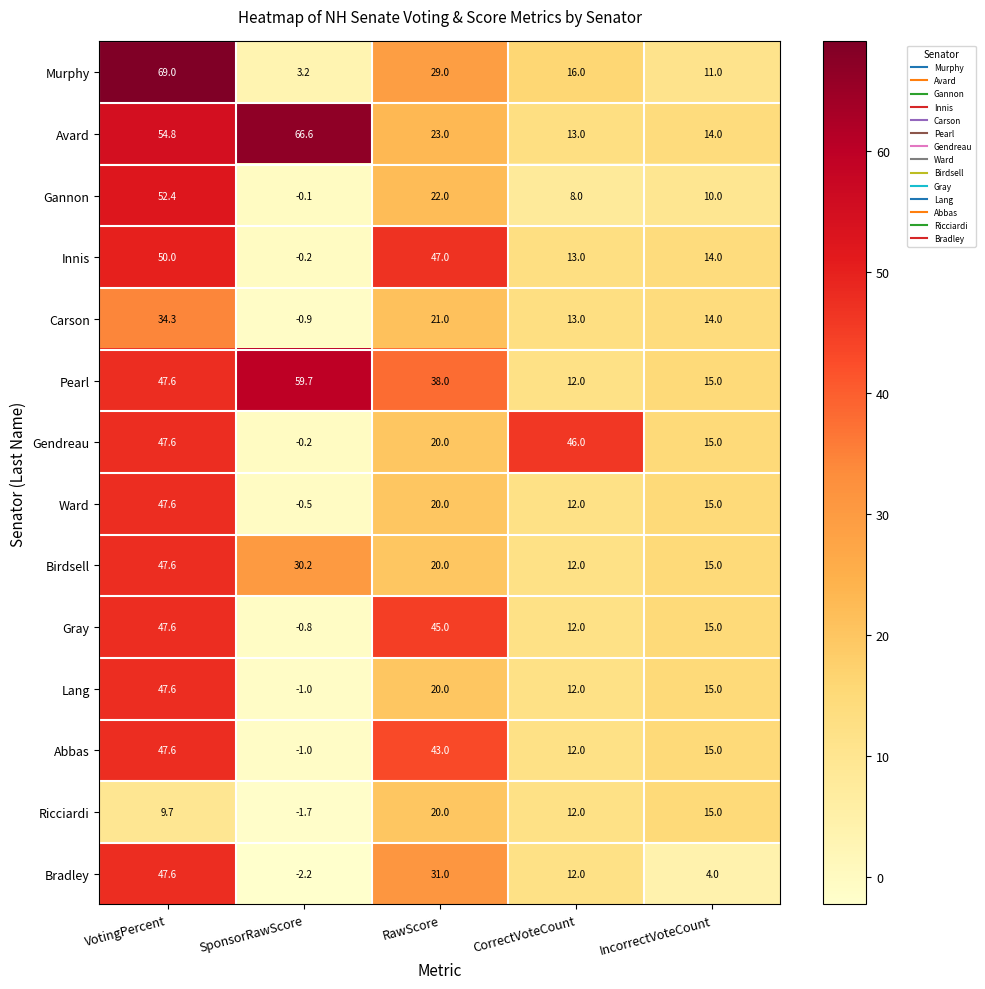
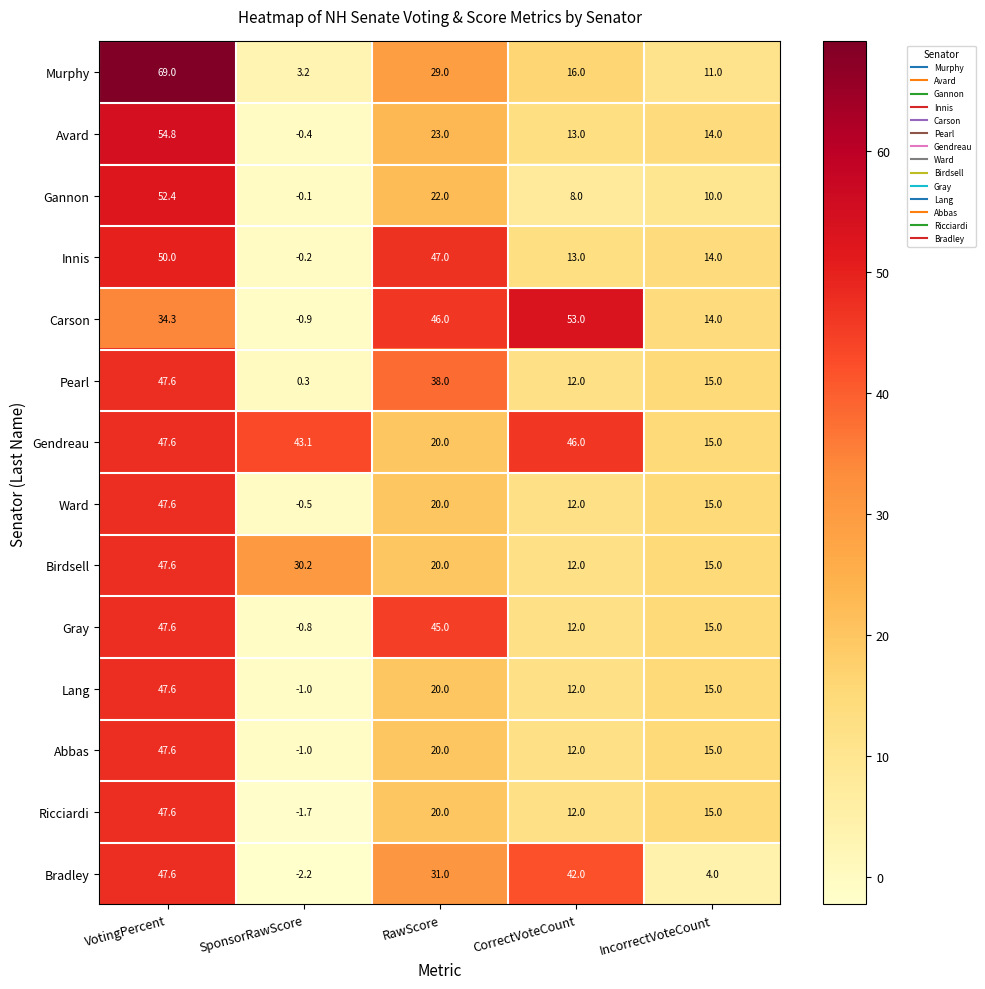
  {
    "Murphy": {
      "VotingPercent": 69.0,
      "SponsorRawScore": 3.2,
      "RawScore": 29.0,
      "CorrectVoteCount": 16.0,
      "IncorrectVoteCount": 11.0
    },
    "Avard": {
      "VotingPercent": 54.8,
-     "SponsorRawScore": 66.6,
+     "SponsorRawScore": -0.4,
      "RawScore": 23.0,
      "CorrectVoteCount": 13.0,
      "IncorrectVoteCount": 14.0
    },
    "Gannon": {
      "VotingPercent": 52.4,
      "SponsorRawScore": -0.1,
      "RawScore": 22.0,
      "CorrectVoteCount": 8.0,
      "IncorrectVoteCount": 10.0
    },
    "Innis": {
      "VotingPercent": 50.0,
      "SponsorRawScore": -0.2,
      "RawScore": 47.0,
      "CorrectVoteCount": 13.0,
      "IncorrectVoteCount": 14.0
    },
    "Carson": {
      "VotingPercent": 34.3,
      "SponsorRawScore": -0.9,
-     "RawScore": 21.0,
-     "CorrectVoteCount": 13.0,
+     "RawScore": 46.0,
+     "CorrectVoteCount": 53.0,
      "IncorrectVoteCount": 14.0
    },
    "Pearl": {
      "VotingPercent": 47.6,
-     "SponsorRawScore": 59.7,
+     "SponsorRawScore": 0.3,
      "RawScore": 38.0,
      "CorrectVoteCount": 12.0,
      "IncorrectVoteCount": 15.0
    },
    "Gendreau": {
      "VotingPercent": 47.6,
-     "SponsorRawScore": -0.2,
+     "SponsorRawScore": 43.1,
      "RawScore": 20.0,
      "CorrectVoteCount": 46.0,
      "IncorrectVoteCount": 15.0
    },
    "Ward": {
      "VotingPercent": 47.6,
      "SponsorRawScore": -0.5,
      "RawScore": 20.0,
      "CorrectVoteCount": 12.0,
      "IncorrectVoteCount": 15.0
    },
    "Birdsell": {
      "VotingPercent": 47.6,
      "SponsorRawScore": 30.2,
      "RawScore": 20.0,
      "CorrectVoteCount": 12.0,
      "IncorrectVoteCount": 15.0
    },
    "Gray": {
      "VotingPercent": 47.6,
      "SponsorRawScore": -0.8,
      "RawScore": 45.0,
      "CorrectVoteCount": 12.0,
      "IncorrectVoteCount": 15.0
    },
    "Lang": {
      "VotingPercent": 47.6,
      "SponsorRawScore": -1.0,
      "RawScore": 20.0,
      "CorrectVoteCount": 12.0,
      "IncorrectVoteCount": 15.0
    },
    "Abbas": {
      "VotingPercent": 47.6,
      "SponsorRawScore": -1.0,
-     "RawScore": 43.0,
+     "RawScore": 20.0,
      "CorrectVoteCount": 12.0,
      "IncorrectVoteCount": 15.0
    },
    "Ricciardi": {
-     "VotingPercent": 9.7,
+     "VotingPercent": 47.6,
      "SponsorRawScore": -1.7,
      "RawScore": 20.0,
      "CorrectVoteCount": 12.0,
      "IncorrectVoteCount": 15.0
    },
    "Bradley": {
      "VotingPercent": 47.6,
      "SponsorRawScore": -2.2,
      "RawScore": 31.0,
-     "CorrectVoteCount": 12.0,
+     "CorrectVoteCount": 42.0,
      "IncorrectVoteCount": 4.0
    }
  }
